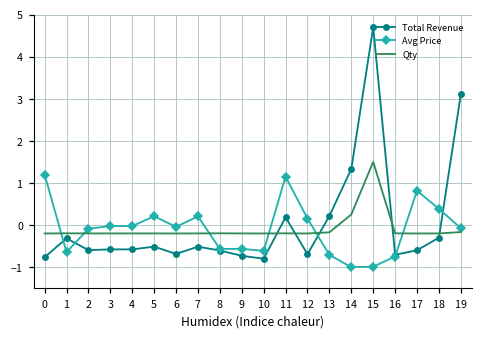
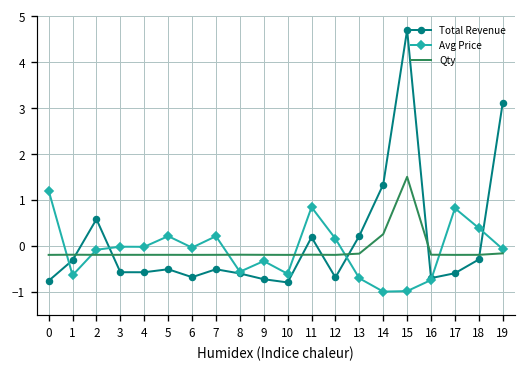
  {
    "Total Revenue": {
      "0": -0.8,
      "1": -0.3,
-     "2": -0.6,
+     "2": 0.6,
      "3": -0.6,
      "4": -0.6,
      "5": -0.5,
      "6": -0.7,
      "7": -0.5,
      "9": -0.7,
      "10": -0.8,
      "11": 0.2,
      "12": -0.7,
      "13": 0.2,
      "14": 1.3,
      "15": 4.7,
      "17": -0.6,
      "18": -0.3,
      "19": 3.1
    },
    "Avg Price": {
      "0": 1.2,
      "1": -0.6,
      "2": -0.1,
      "3": 0.0,
      "4": 0.0,
      "5": 0.2,
      "6": 0.0,
      "7": 0.2,
-     "9": -0.6,
+     "9": -0.3,
      "10": -0.6,
-     "11": 1.2,
+     "11": 0.8,
      "12": 0.2,
      "13": -0.7,
      "14": -1.0,
      "15": -1.0,
      "17": 0.8,
      "18": 0.4,
      "19": -0.1
    },
    "Qty": {
      "0": -0.2,
      "1": -0.2,
      "2": -0.2,
      "3": -0.2,
      "4": -0.2,
      "5": -0.2,
      "6": -0.2,
      "7": -0.2,
      "8": -0.2,
      "9": -0.2,
      "10": -0.2,
      "11": -0.2,
      "12": -0.2,
      "13": -0.2,
      "14": 0.3,
      "15": 1.5,
      "16": -0.2,
      "17": -0.2,
      "18": -0.2,
      "19": -0.2
    }
  }
